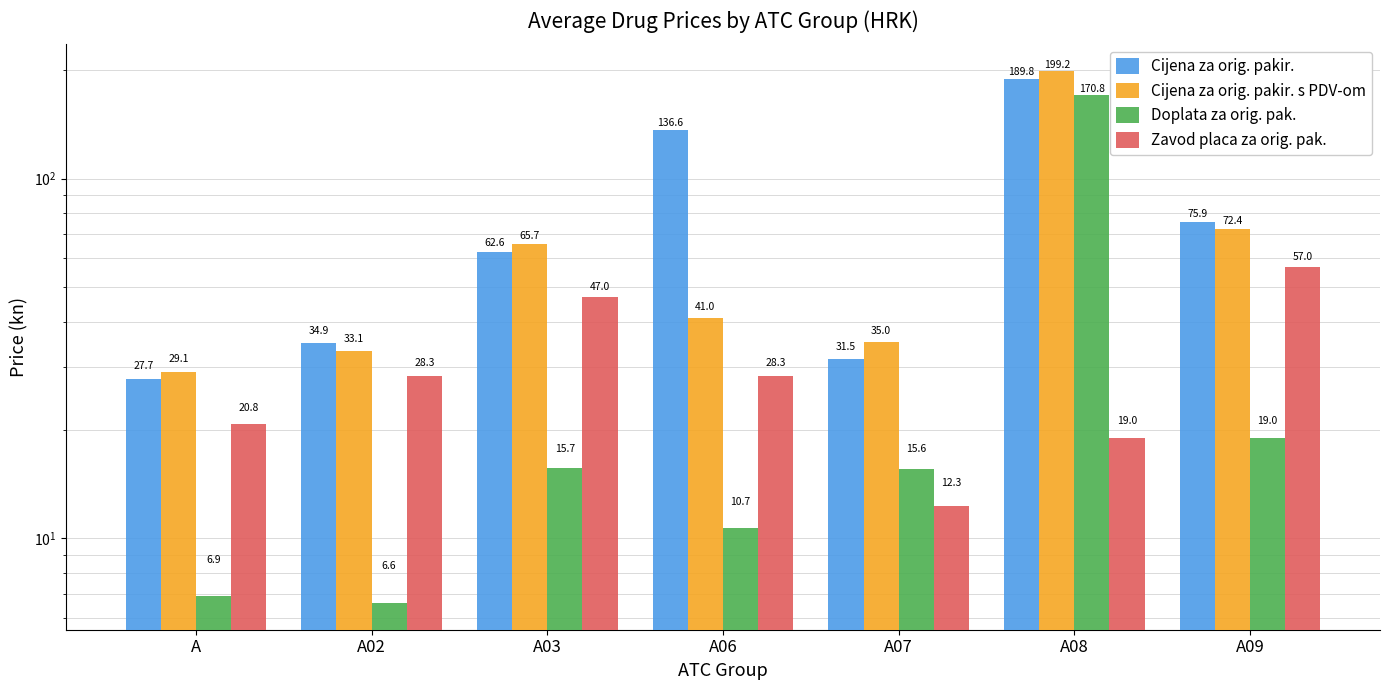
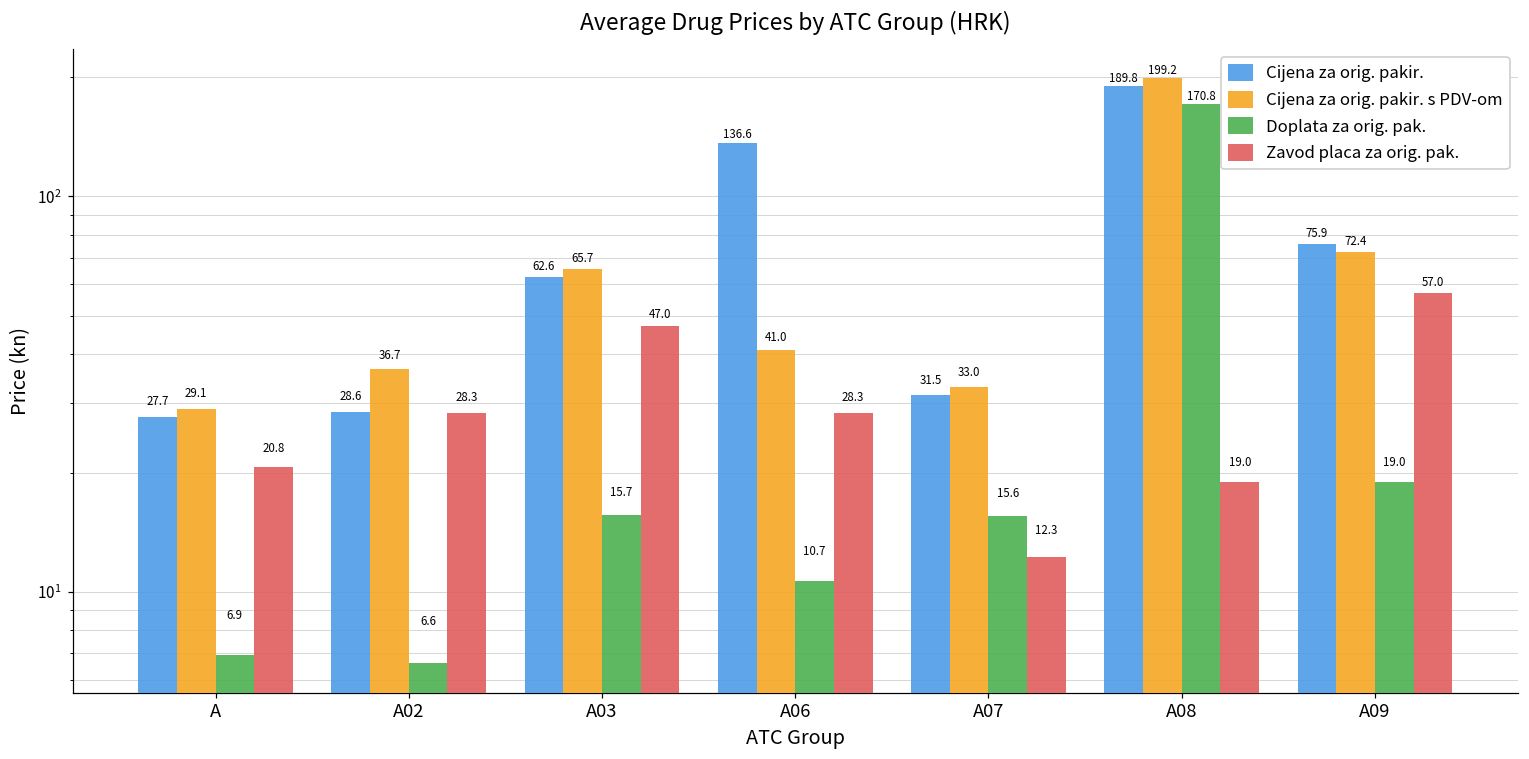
  {
    "Cijena za orig. pakir.": {
      "A": 27.7,
-     "A02": 34.9,
+     "A02": 28.6,
      "A03": 62.6,
      "A06": 136.6,
      "A07": 31.5,
      "A08": 189.8,
      "A09": 75.9
    },
    "Cijena za orig. pakir. s PDV-om": {
      "A": 29.1,
-     "A02": 33.1,
+     "A02": 36.7,
      "A03": 65.7,
      "A06": 41.0,
-     "A07": 35.0,
+     "A07": 33.0,
      "A08": 199.2,
      "A09": 72.4
    },
    "Doplata za orig. pak.": {
      "A03": 15.7,
      "A06": 10.7,
      "A07": 15.6,
      "A08": 170.8,
      "A09": 19.0
    },
    "Zavod placa za orig. pak.": {
      "A": 20.8,
      "A02": 28.3,
      "A03": 47.0,
      "A06": 28.3,
      "A07": 12.3,
      "A08": 19.0,
      "A09": 57.0
    }
  }
